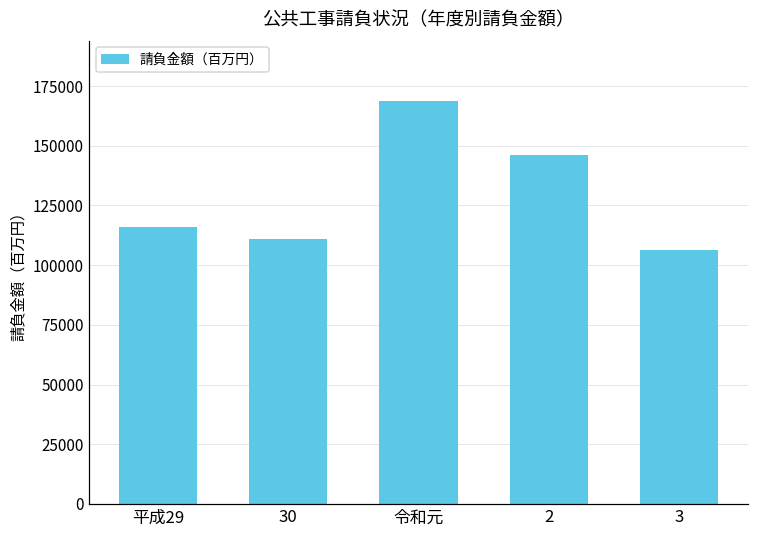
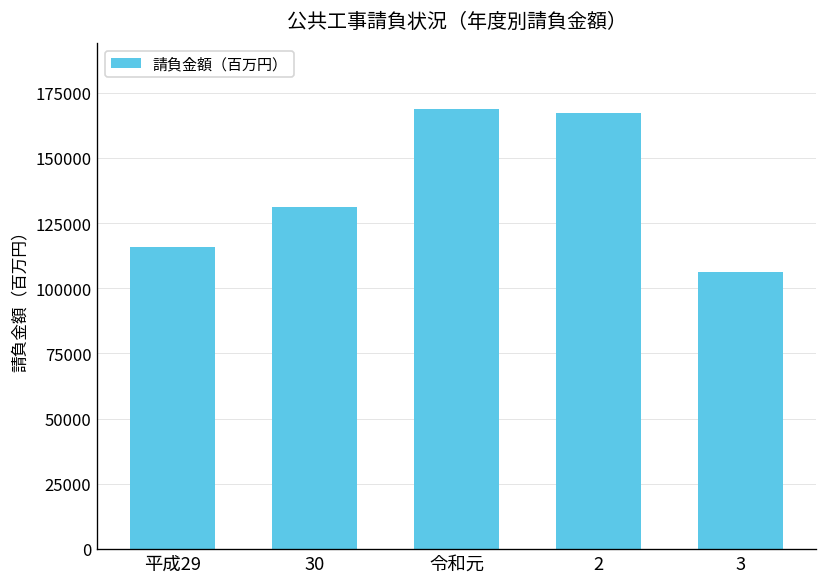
  {
    "平成29": 116000,
-   "30": 111000,
+   "30": 131000,
    "令和元": 169000,
-   "2": 146000,
+   "2": 167000,
    "3": 106000
  }
